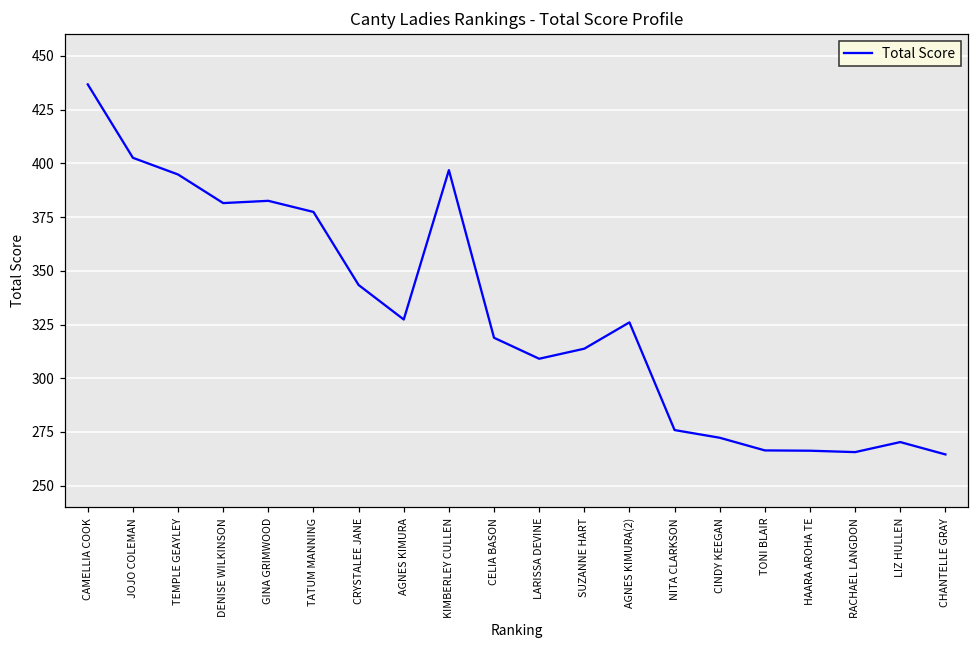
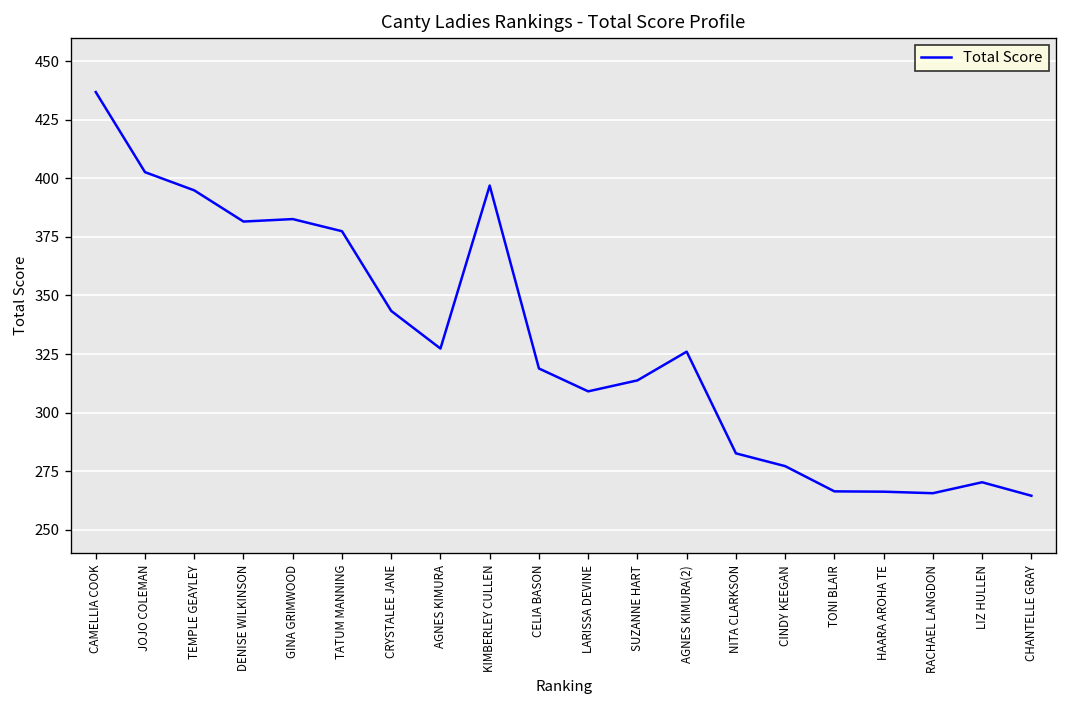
  {
    "CAMELLIA COOK": 437,
    "JOJO COLEMAN": 403,
    "TEMPLE GEAYLEY": 395,
    "DENISE WILKINSON": 382,
    "GINA GRIMWOOD": 383,
    "TATUM MANNING": 377,
    "CRYSTALEE JANE": 343,
    "AGNES KIMURA": 327,
    "KIMBERLEY CULLEN": 397,
    "CELIA BASON": 319,
    "LARISSA DEVINE": 309,
    "SUZANNE HART": 314,
    "AGNES KIMURA(2)": 326,
-   "NITA CLARKSON": 276,
-   "CINDY KEEGAN": 272,
+   "NITA CLARKSON": 283,
+   "CINDY KEEGAN": 277,
    "TONI BLAIR": 266,
    "HAARA AROHA TE": 266,
    "RACHAEL LANGDON": 266,
    "LIZ HULLEN": 270,
    "CHANTELLE GRAY": 265
  }
